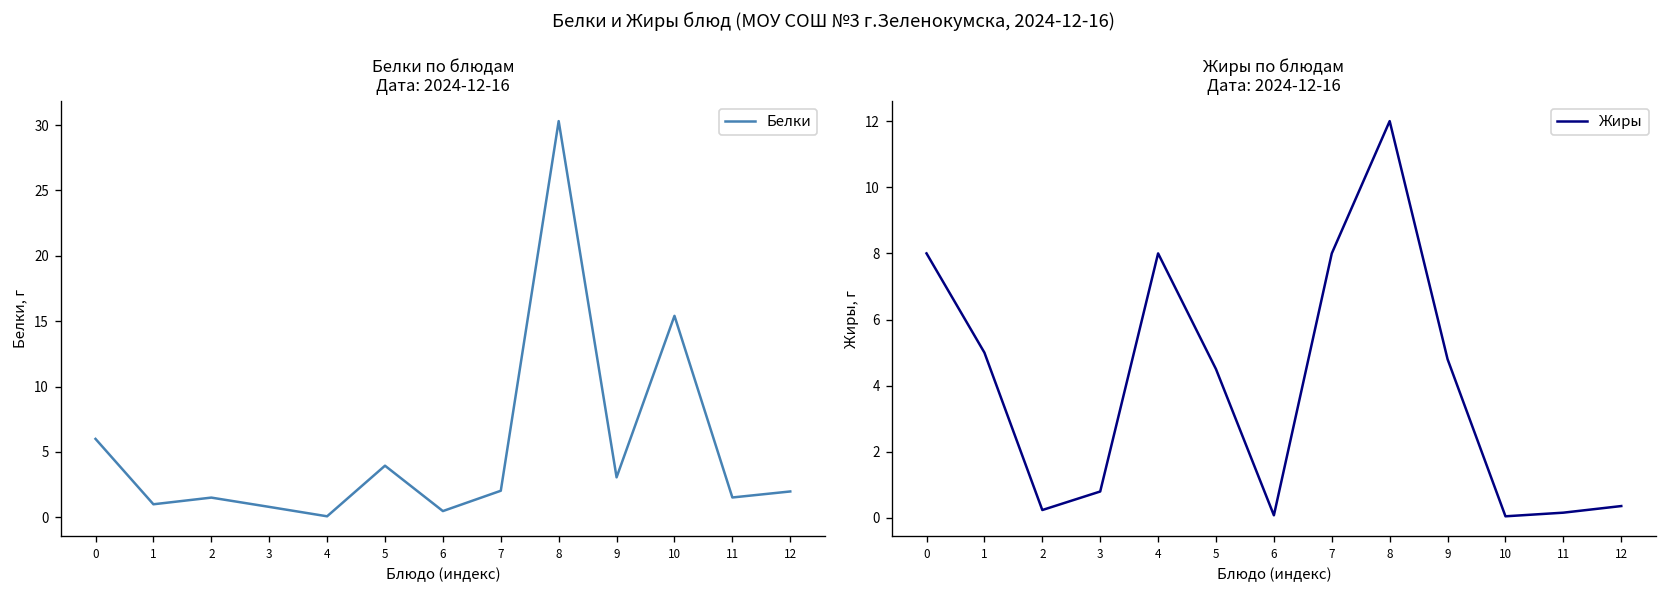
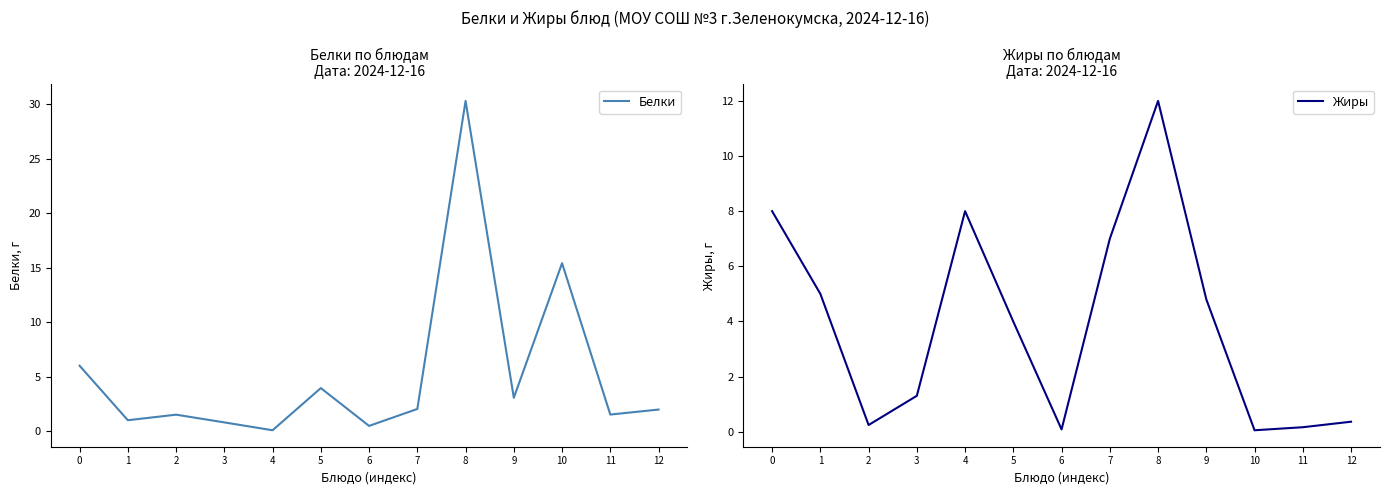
  {
    "Белки по блюдам Дата: 2024-12-16": {
      "0": 6.0,
      "1": 1.0,
      "2": 1.5,
      "3": 0.8,
      "4": 0.1,
      "5": 4.0,
      "6": 0.5,
      "7": 2.0,
      "8": 30.3,
      "9": 3.1,
      "10": 15.4,
      "11": 1.5,
      "12": 2.0
    },
    "Жиры по блюдам Дата: 2024-12-16": {
      "0": 8.0,
      "1": 5.0,
      "2": 0.2,
-     "3": 0.8,
+     "3": 1.3,
      "4": 8.0,
-     "5": 4.5,
+     "5": 4.0,
      "6": 0.1,
-     "7": 8,
+     "7": 7,
      "8": 12.0,
      "9": 4.8,
      "10": 0.1,
      "11": 0.2,
      "12": 0.4
    }
  }
